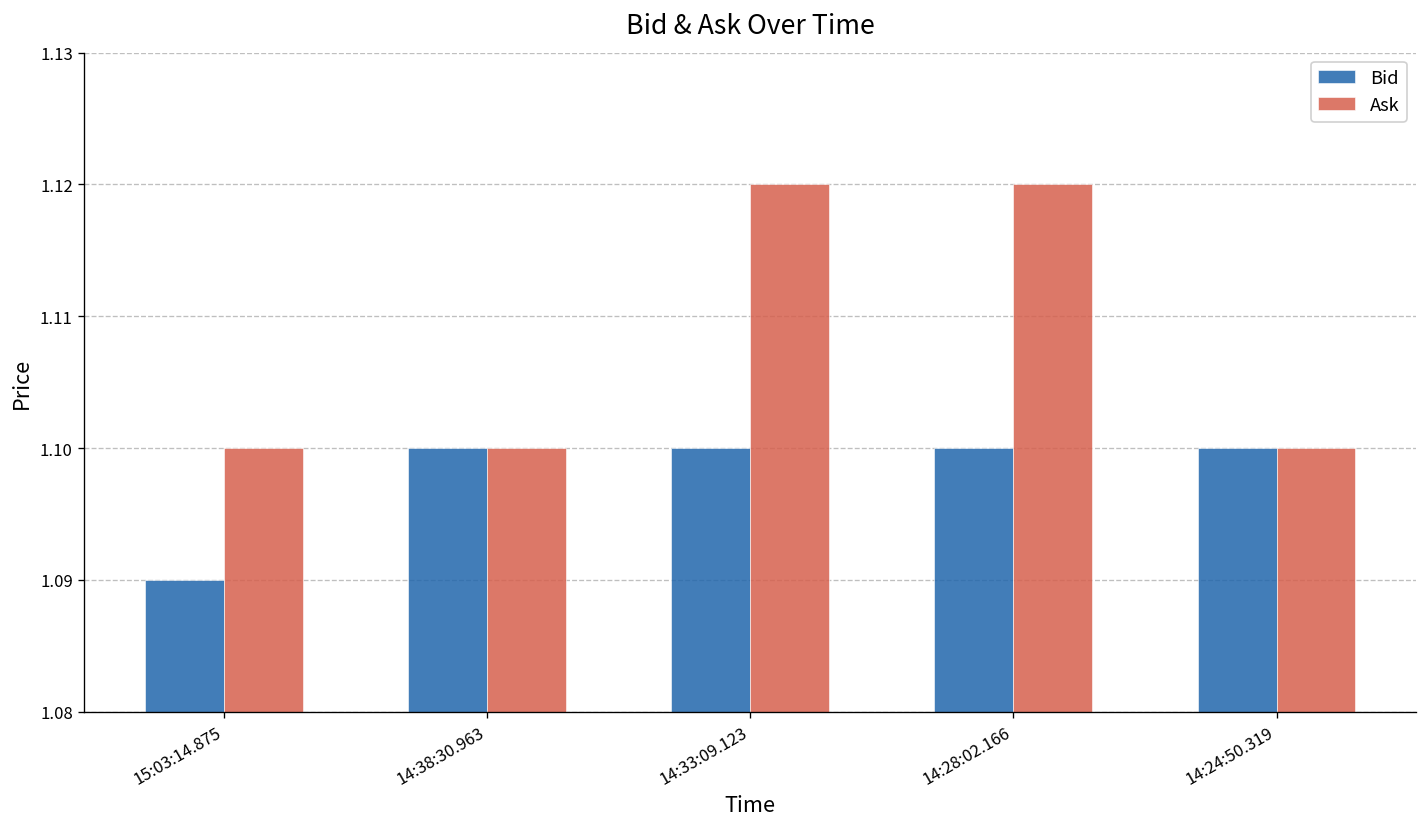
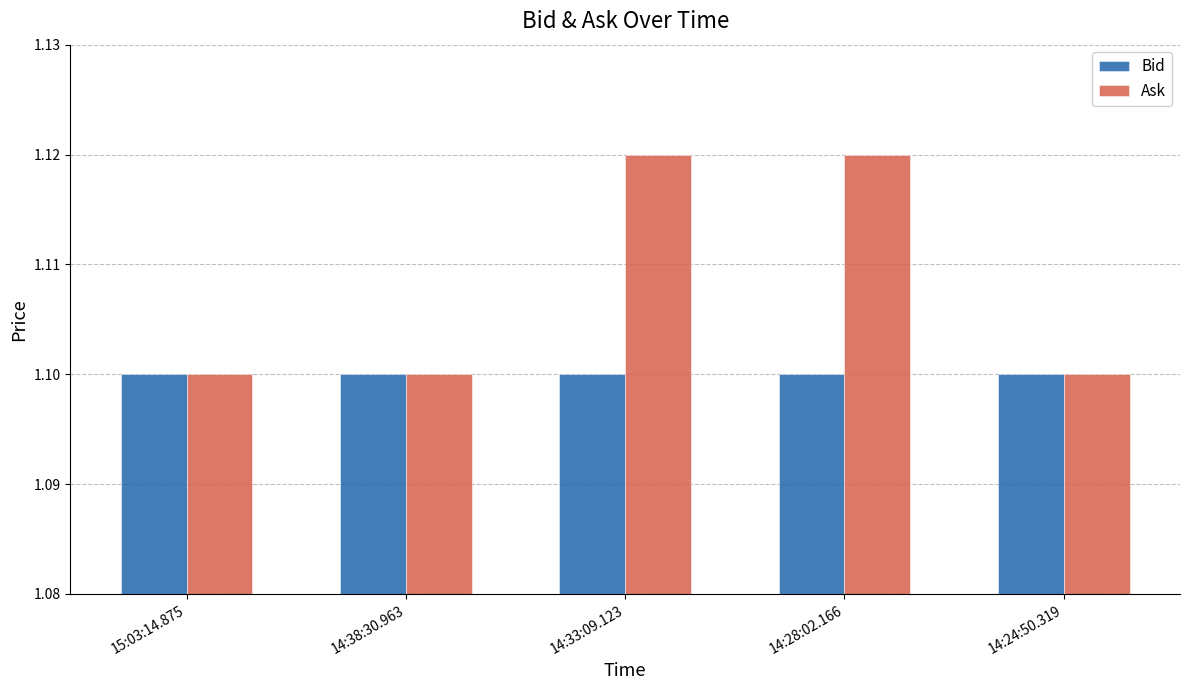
  {
    "Bid": {
-     "15:03:14.875": 1.09,
+     "15:03:14.875": 1.10,
      "14:38:30.963": 1.10,
      "14:33:09.123": 1.10,
      "14:28:02.166": 1.10,
      "14:24:50.319": 1.10
    },
    "Ask": {
      "15:03:14.875": 1.10,
      "14:38:30.963": 1.10,
      "14:33:09.123": 1.12,
      "14:28:02.166": 1.12,
      "14:24:50.319": 1.10
    }
  }
